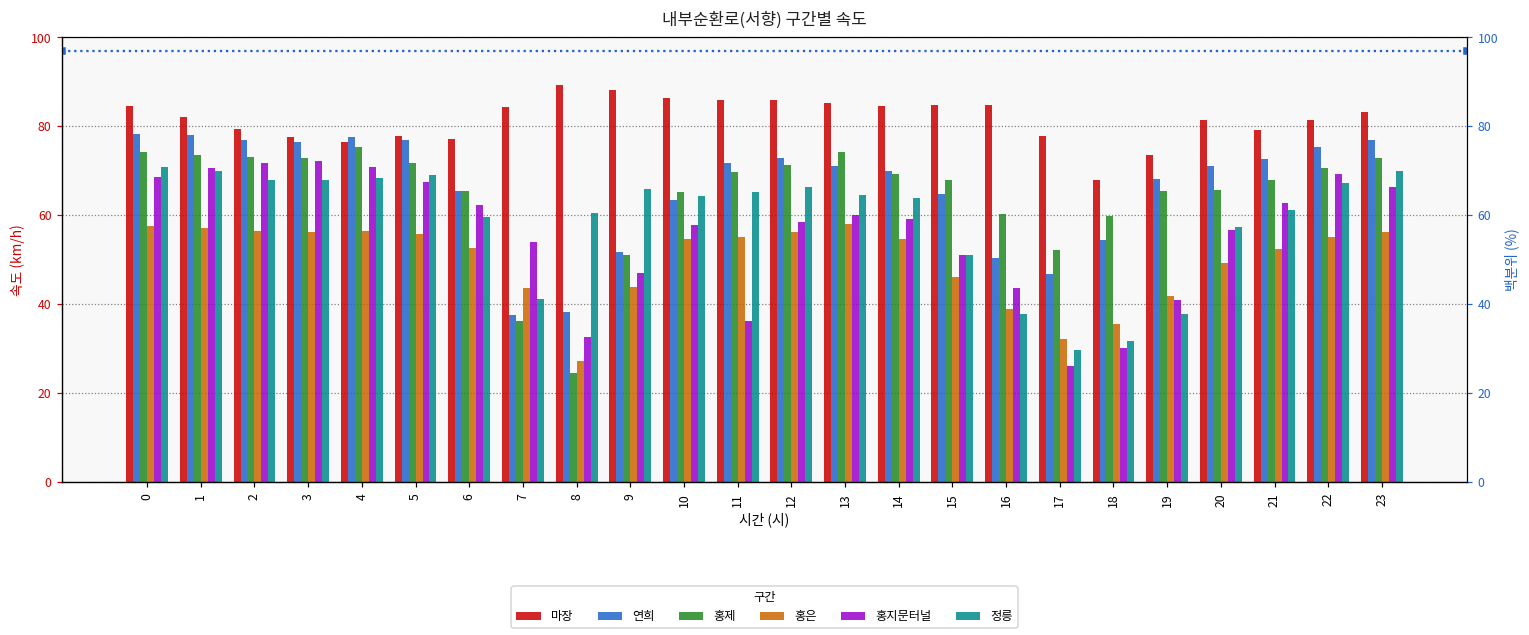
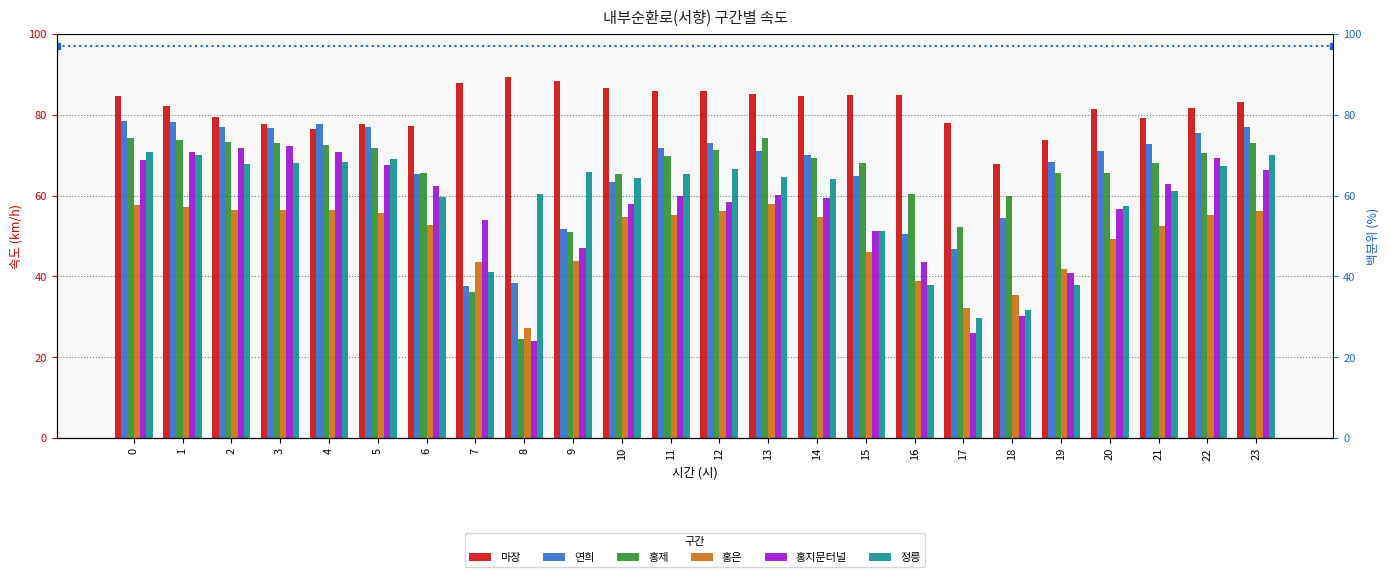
  {
    "마장": {
      "0": 85,
      "1": 82,
      "2": 80,
      "3": 78,
      "4": 76,
      "5": 78,
      "6": 77,
-     "7": 84,
+     "7": 88,
      "8": 89,
      "9": 88,
      "10": 86,
      "11": 86,
      "12": 86,
      "13": 85,
      "14": 85,
      "15": 85,
      "16": 85,
      "17": 78,
      "18": 68,
      "19": 74,
      "20": 82,
      "21": 79,
      "22": 82,
      "23": 83
    },
    "연희": {
      "0": 78,
      "1": 78,
      "2": 77,
      "3": 77,
      "4": 78,
      "5": 77,
      "6": 65,
      "7": 38,
      "8": 38,
      "9": 52,
      "10": 63,
      "11": 72,
      "12": 73,
      "13": 71,
      "14": 70,
      "15": 65,
      "16": 50,
      "17": 47,
      "18": 54,
      "19": 68,
      "20": 71,
      "21": 73,
      "22": 75,
      "23": 77
    },
    "홍제": {
      "0": 74,
      "1": 74,
      "2": 73,
      "3": 73,
-     "4": 75,
+     "4": 73,
      "5": 72,
      "6": 65,
      "7": 36,
      "8": 25,
      "9": 51,
      "10": 65,
      "11": 70,
      "12": 71,
      "13": 74,
      "14": 69,
      "15": 68,
      "16": 60,
      "17": 52,
      "18": 60,
      "19": 65,
      "20": 66,
      "21": 68,
      "22": 71,
      "23": 73
    },
    "홍은": {
      "0": 58,
      "1": 57,
      "2": 56,
      "3": 56,
      "4": 56,
      "5": 56,
      "6": 53,
      "7": 44,
      "8": 27,
      "9": 44,
      "10": 55,
      "11": 55,
      "12": 56,
      "13": 58,
      "14": 55,
      "15": 46,
      "16": 39,
      "17": 32,
      "18": 36,
      "19": 42,
      "20": 49,
      "21": 53,
      "22": 55,
      "23": 56
    },
    "홍지문터널": {
      "0": 69,
      "1": 71,
      "2": 72,
      "3": 72,
      "4": 71,
      "5": 67,
      "6": 62,
      "7": 54,
-     "8": 33,
+     "8": 24,
      "9": 47,
      "10": 58,
-     "11": 36,
+     "11": 60,
      "12": 58,
      "13": 60,
      "14": 59,
      "15": 51,
      "16": 44,
      "17": 26,
      "18": 30,
      "19": 41,
      "20": 57,
      "21": 63,
      "22": 69,
      "23": 66
    },
    "정릉": {
      "0": 71,
      "1": 70,
      "2": 68,
      "3": 68,
      "4": 68,
      "5": 69,
      "6": 60,
      "7": 41,
      "8": 60,
      "9": 66,
      "10": 64,
      "11": 65,
      "12": 66,
      "13": 65,
      "14": 64,
      "15": 51,
      "16": 38,
      "17": 30,
      "18": 32,
      "19": 38,
      "20": 57,
      "21": 61,
      "22": 67,
      "23": 70
    }
  }
